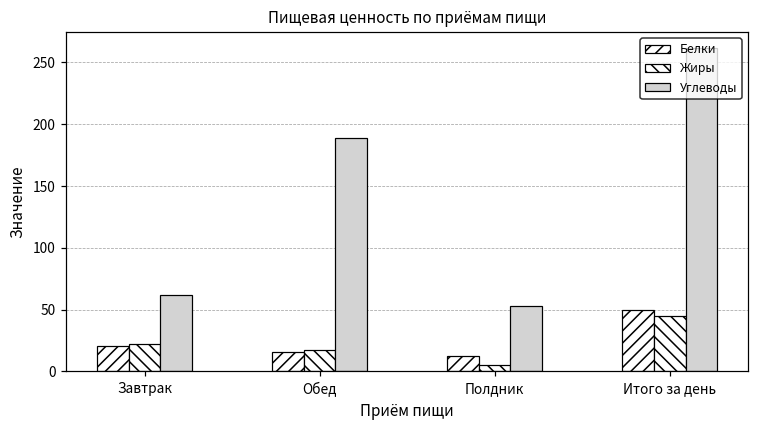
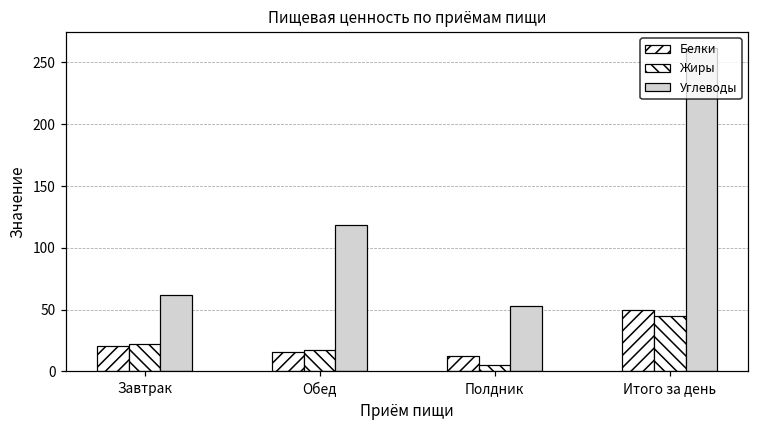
  {
    "Углеводы": {
      "Завтрак": 62,
-     "Обед": 188,
+     "Обед": 119,
      "Полдник": 53
    }
  }
